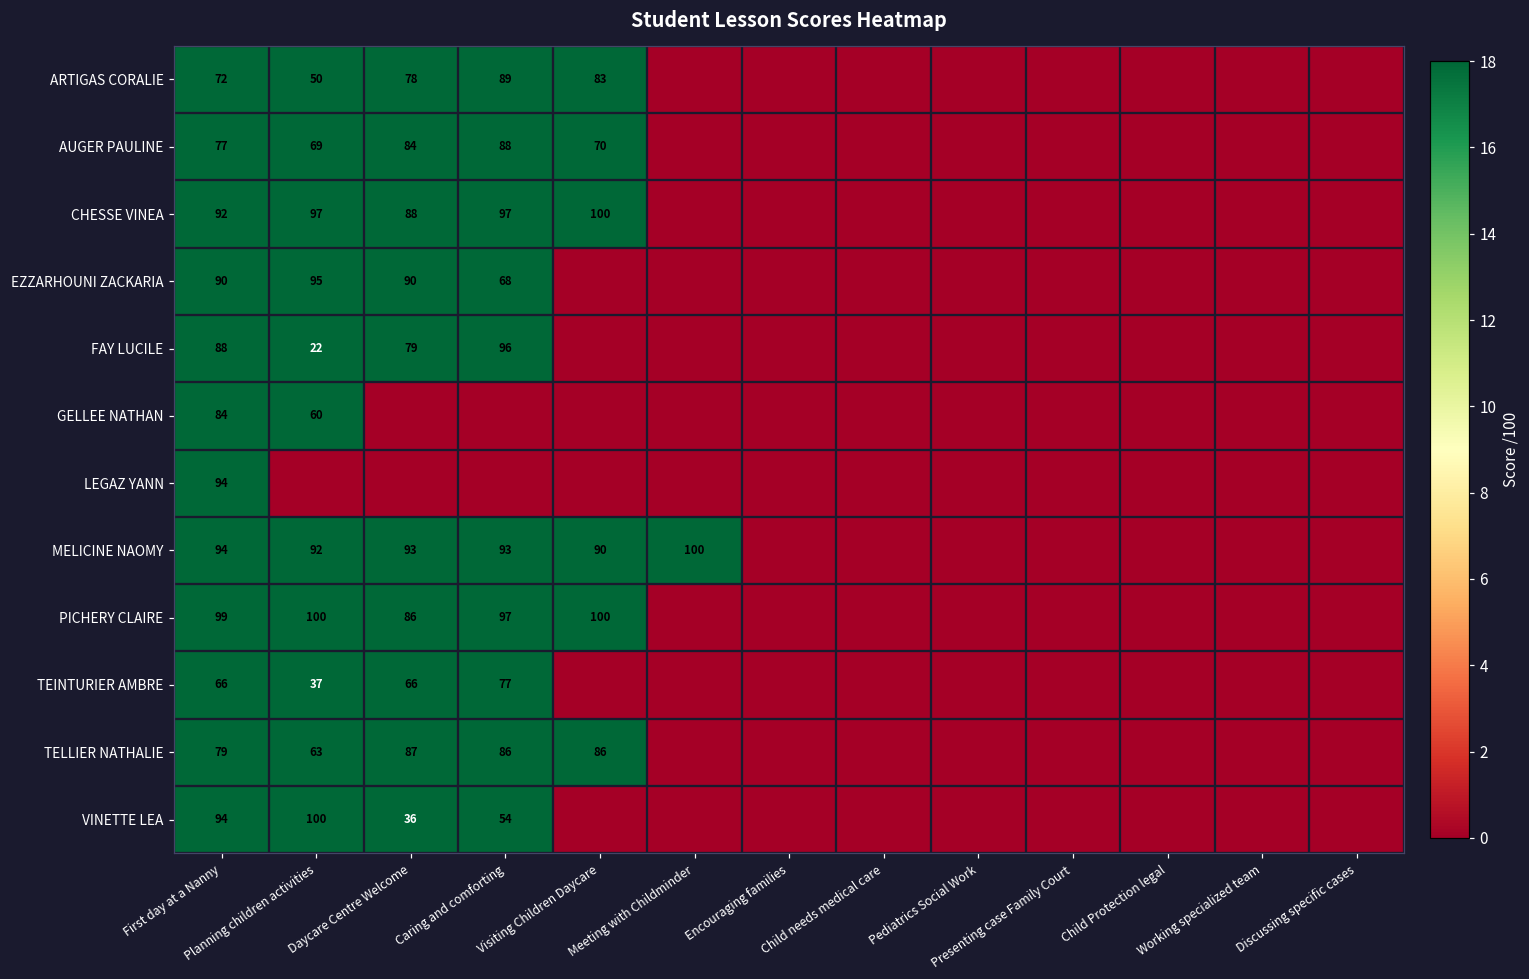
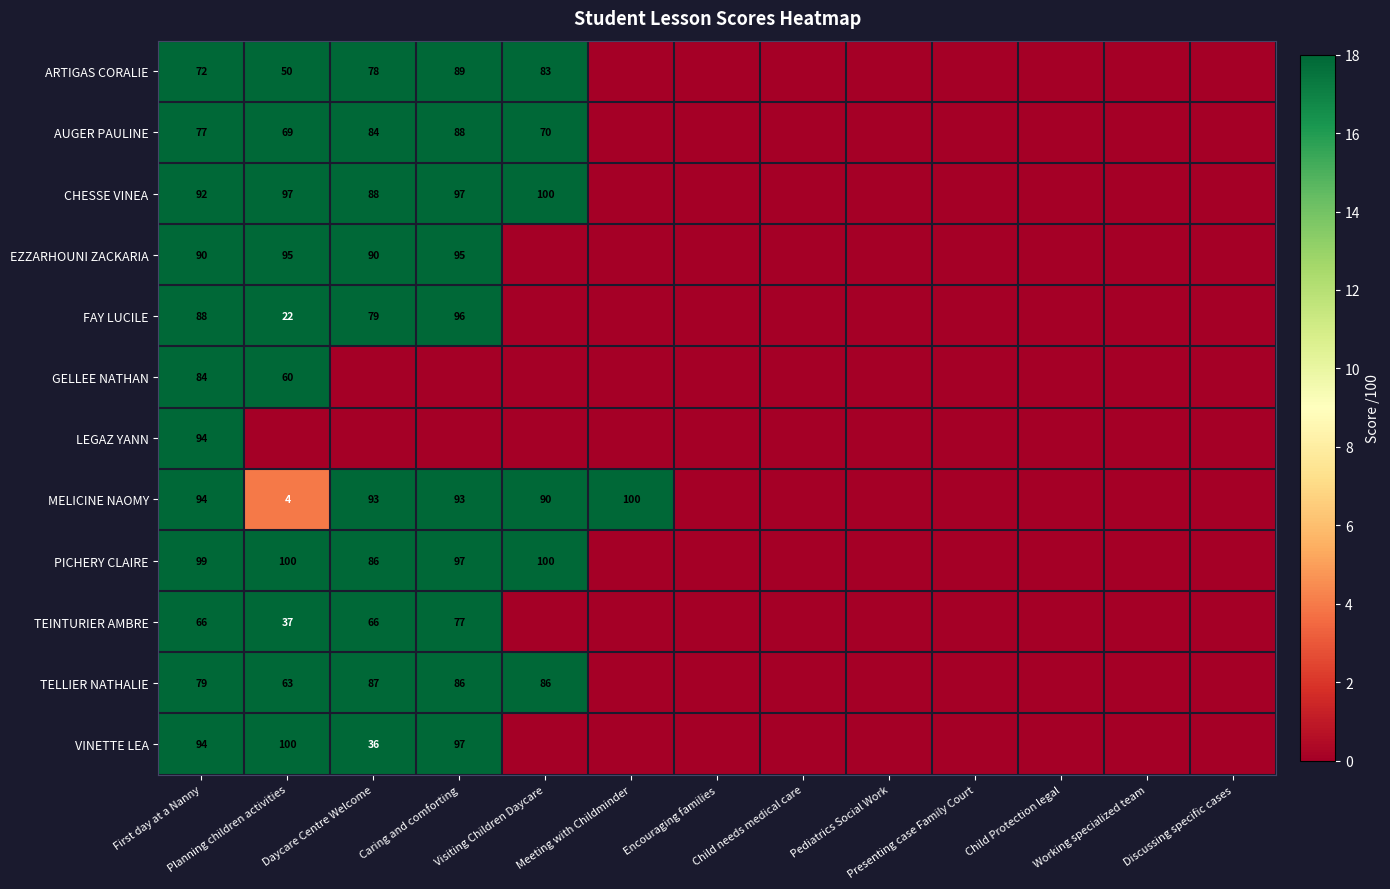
  {
    "ARTIGAS CORALIE": {
      "First day at a Nanny": 72,
      "Planning children activities": 50,
      "Daycare Centre Welcome": 78,
      "Caring and comforting": 89,
      "Visiting Children Daycare": 83
    },
    "AUGER PAULINE": {
      "First day at a Nanny": 77,
      "Planning children activities": 69,
      "Daycare Centre Welcome": 84,
      "Caring and comforting": 88,
      "Visiting Children Daycare": 70
    },
    "CHESSE VINEA": {
      "First day at a Nanny": 92,
      "Planning children activities": 97,
      "Daycare Centre Welcome": 88,
      "Caring and comforting": 97,
      "Visiting Children Daycare": 100
    },
    "EZZARHOUNI ZACKARIA": {
      "First day at a Nanny": 90,
      "Planning children activities": 95,
      "Daycare Centre Welcome": 90,
-     "Caring and comforting": 68
+     "Caring and comforting": 95
    },
    "FAY LUCILE": {
      "First day at a Nanny": 88,
      "Planning children activities": 22,
      "Daycare Centre Welcome": 79,
      "Caring and comforting": 96
    },
    "GELLEE NATHAN": {
      "First day at a Nanny": 84,
      "Planning children activities": 60
    },
    "LEGAZ YANN": {
      "First day at a Nanny": 94
    },
    "MELICINE NAOMY": {
      "First day at a Nanny": 94,
-     "Planning children activities": 92,
+     "Planning children activities": 4,
      "Daycare Centre Welcome": 93,
      "Caring and comforting": 93,
      "Visiting Children Daycare": 90,
      "Meeting with Childminder": 100
    },
    "PICHERY CLAIRE": {
      "First day at a Nanny": 99,
      "Planning children activities": 100,
      "Daycare Centre Welcome": 86,
      "Caring and comforting": 97,
      "Visiting Children Daycare": 100
    },
    "TEINTURIER AMBRE": {
      "First day at a Nanny": 66,
      "Planning children activities": 37,
      "Daycare Centre Welcome": 66,
      "Caring and comforting": 77
    },
    "TELLIER NATHALIE": {
      "First day at a Nanny": 79,
      "Planning children activities": 63,
      "Daycare Centre Welcome": 87,
      "Caring and comforting": 86,
      "Visiting Children Daycare": 86
    },
    "VINETTE LEA": {
      "First day at a Nanny": 94,
      "Planning children activities": 100,
      "Daycare Centre Welcome": 36,
-     "Caring and comforting": 54
+     "Caring and comforting": 97
    }
  }
